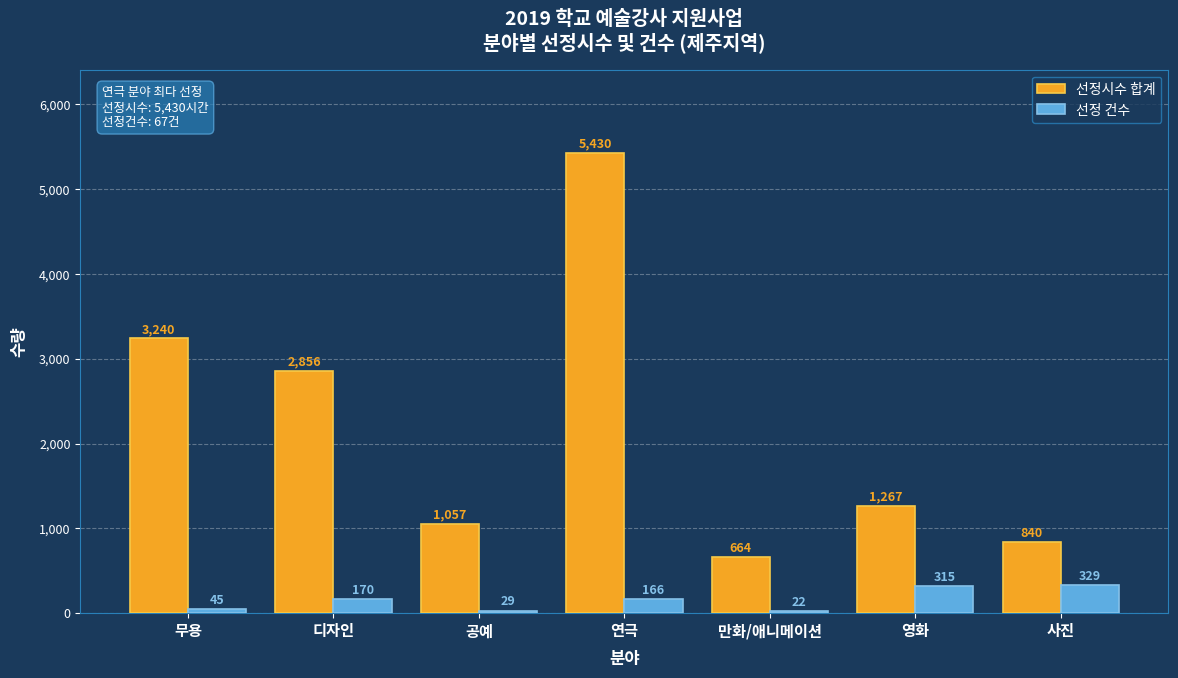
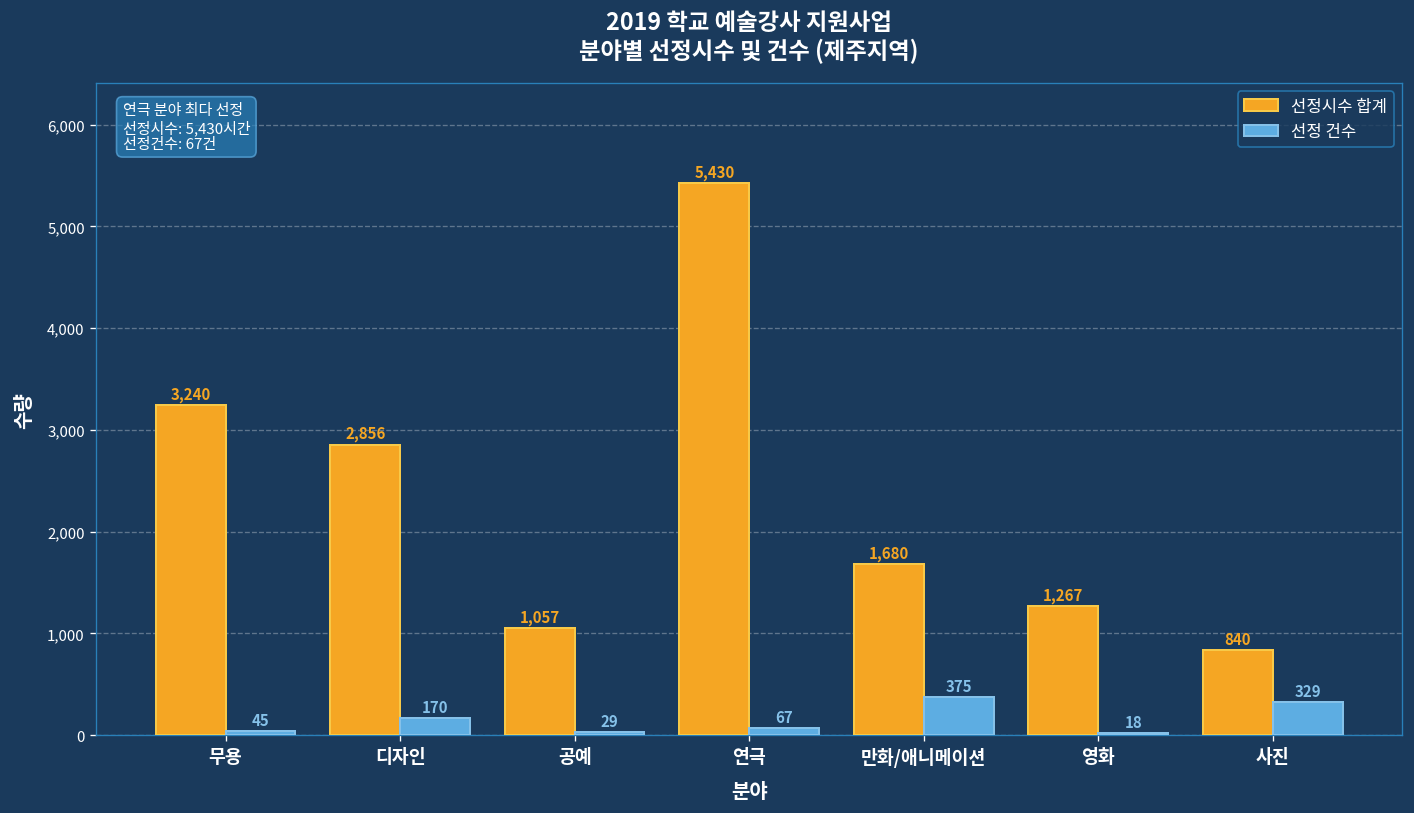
  {
    "선정시수 합계": {
      "무용": "3,240",
      "디자인": "2,856",
      "공예": "1,057",
      "연극": "5,430",
-     "만화/애니메이션": "664",
+     "만화/애니메이션": "1,680",
      "영화": "1,267",
      "사진": "840"
    },
    "선정 건수": {
      "무용": "45",
      "디자인": "170",
      "공예": "29",
-     "연극": "166",
-     "만화/애니메이션": "22",
-     "영화": "315",
+     "연극": "67",
+     "만화/애니메이션": "375",
+     "영화": "18",
      "사진": "329"
    }
  }
